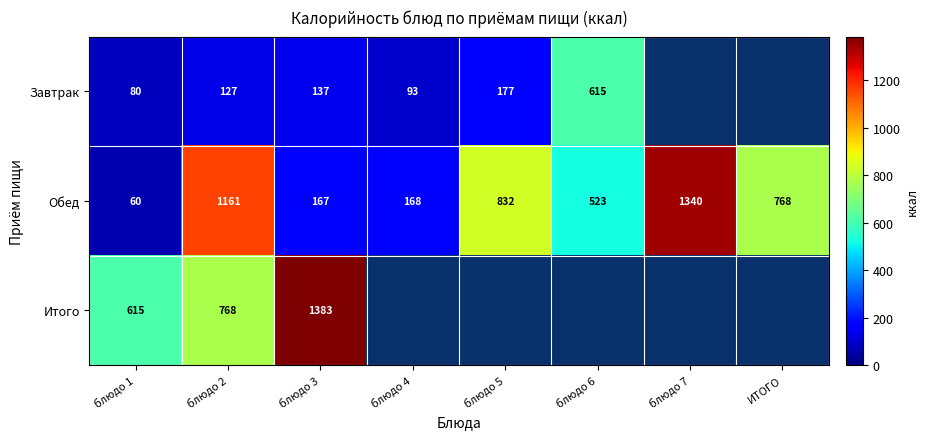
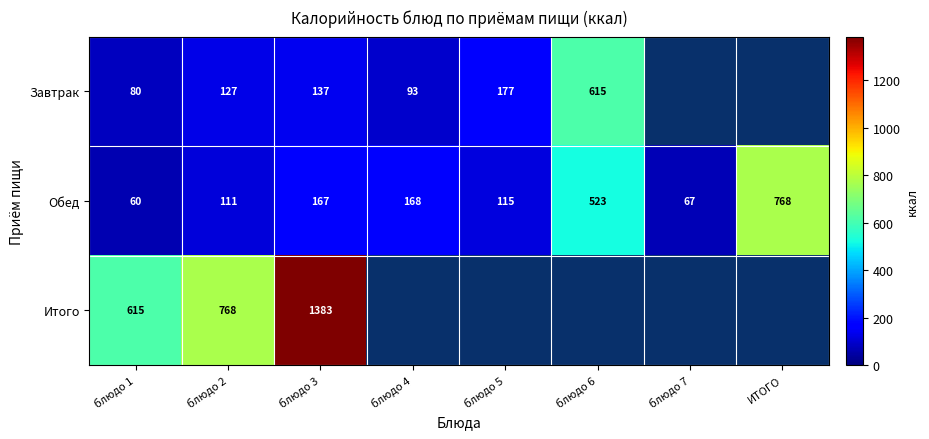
  {
    "Завтрак": {
      "блюдо 1": 80,
      "блюдо 2": 127,
      "блюдо 3": 137,
      "блюдо 4": 93,
      "блюдо 5": 177,
      "блюдо 6": 615
    },
    "Обед": {
      "блюдо 1": 60,
-     "блюдо 2": 1161,
+     "блюдо 2": 111,
      "блюдо 3": 167,
      "блюдо 4": 168,
-     "блюдо 5": 832,
+     "блюдо 5": 115,
      "блюдо 6": 523,
-     "блюдо 7": 1340,
+     "блюдо 7": 67,
      "ИТОГО": 768
    },
    "Итого": {
      "блюдо 1": 615,
      "блюдо 2": 768,
      "блюдо 3": 1383
    }
  }
